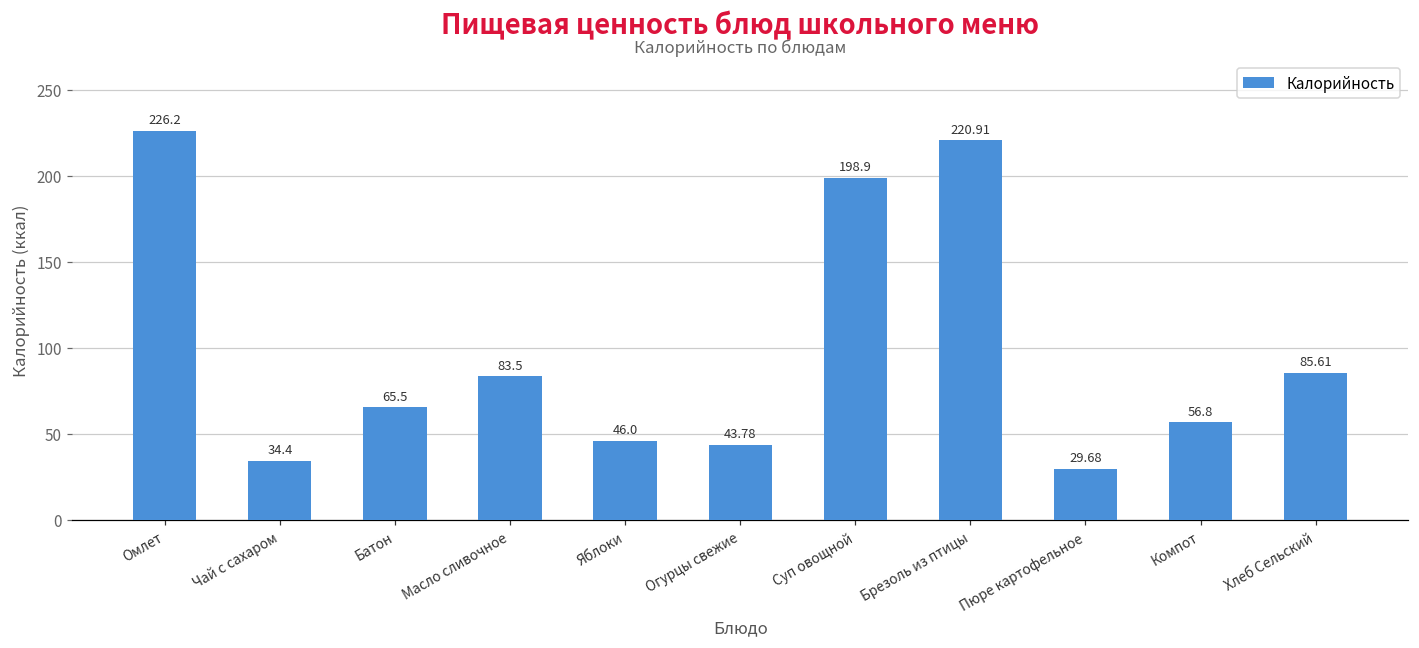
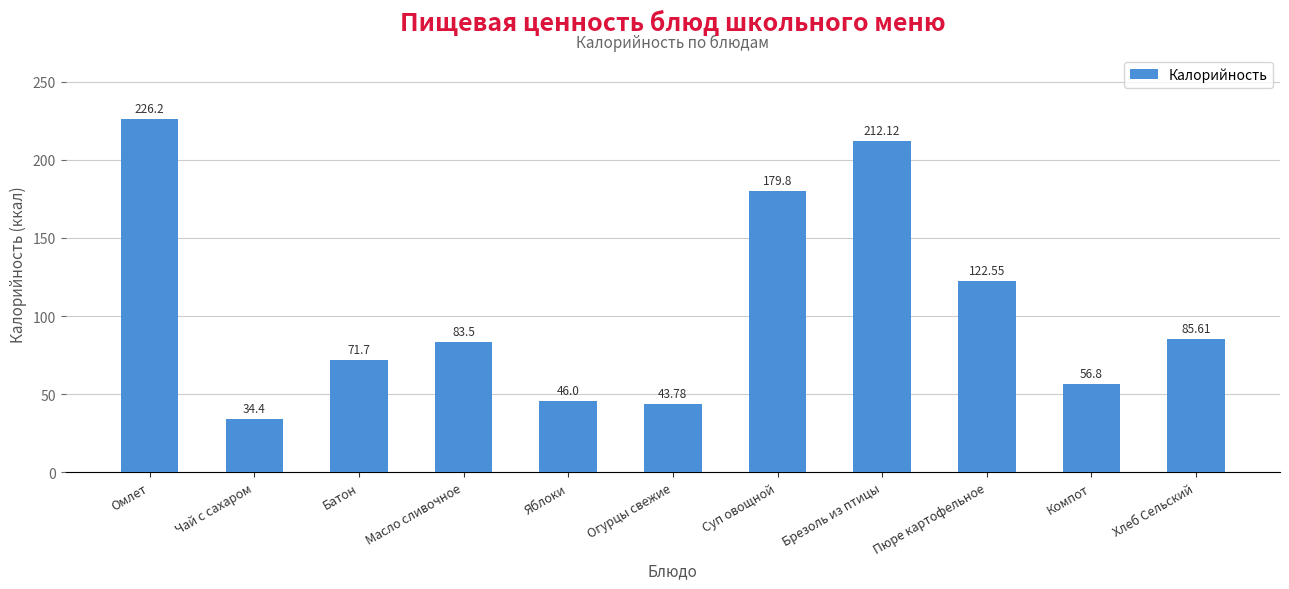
  {
    "Омлет": 226.2,
    "Чай с сахаром": 34.4,
-   "Батон": 65.5,
+   "Батон": 71.7,
    "Масло сливочное": 83.5,
    "Яблоки": 46.0,
    "Огурцы свежие": 43.78,
-   "Суп овощной": 198.9,
-   "Брезоль из птицы": 220.91,
-   "Пюре картофельное": 29.68,
+   "Суп овощной": 179.8,
+   "Брезоль из птицы": 212.12,
+   "Пюре картофельное": 122.55,
    "Компот": 56.8,
    "Хлеб Сельский": 85.61
  }
